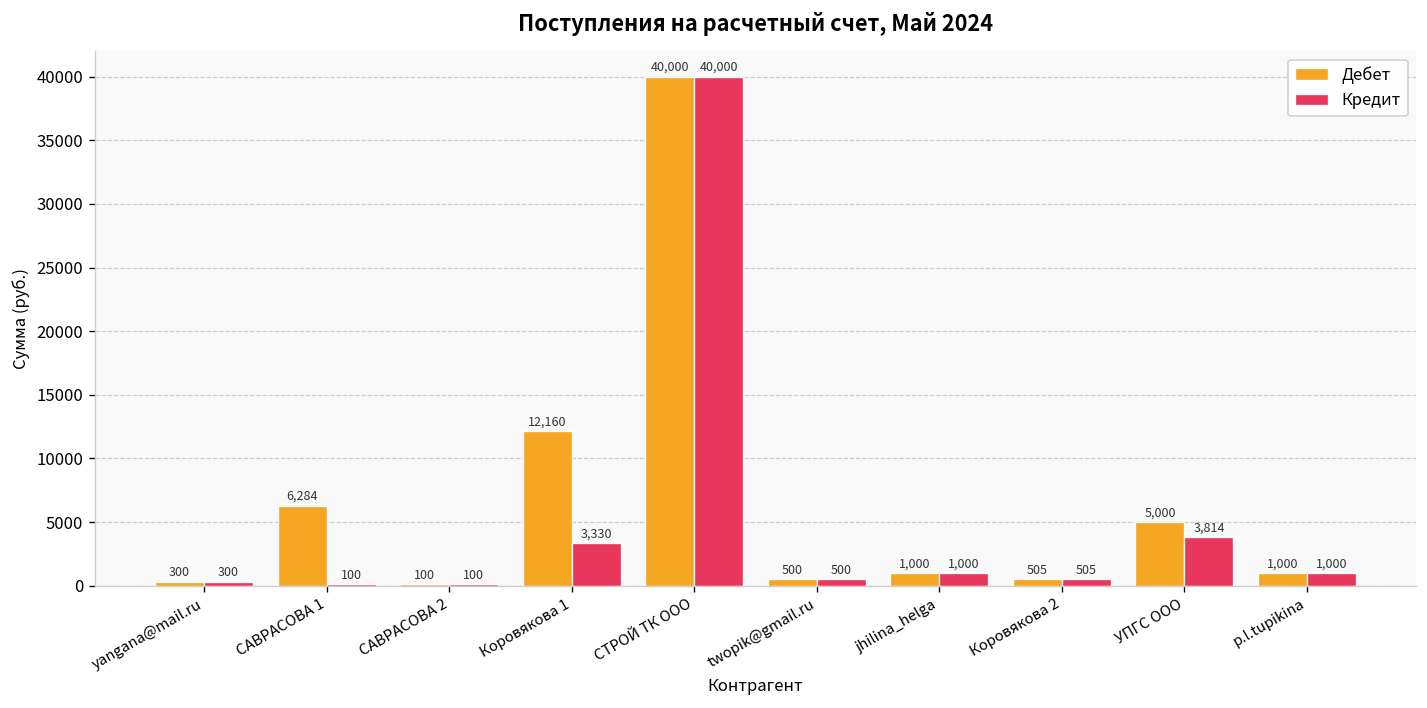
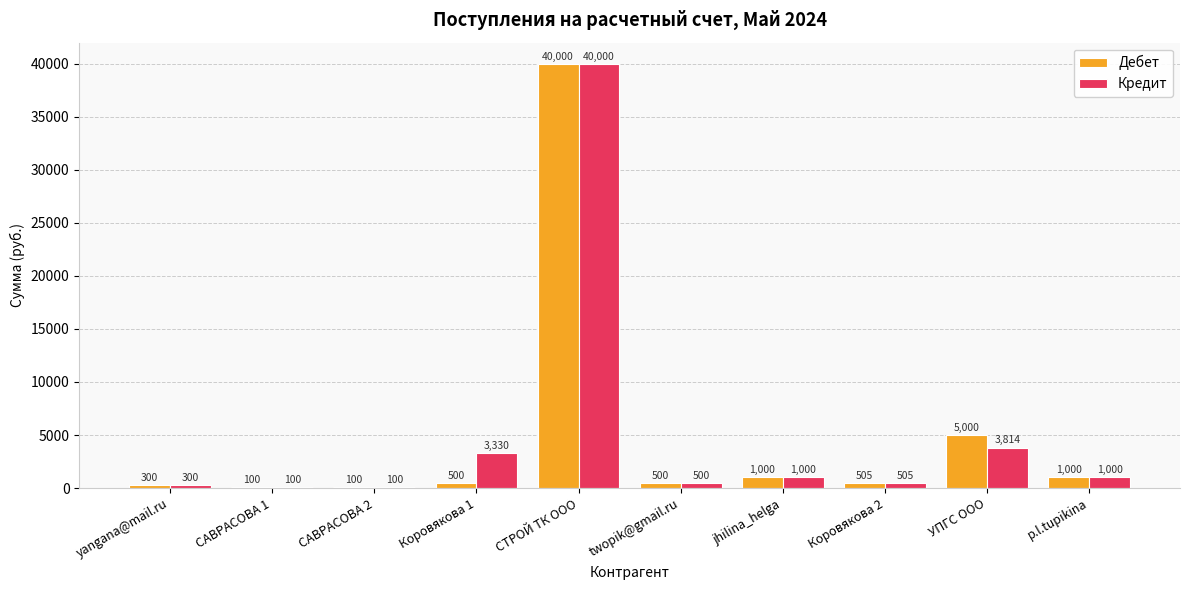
  {
    "Дебет": {
      "yangana@mail.ru": "300",
-     "САВРАСОВА 1": "6,284",
+     "САВРАСОВА 1": "100",
      "САВРАСОВА 2": "100",
-     "Коровякова 1": "12,160",
+     "Коровякова 1": "500",
      "СТРОЙ ТК ООО": "40,000",
      "twopik@gmail.ru": "500",
      "jhilina_helga": "1,000",
      "Коровякова 2": "505",
      "УПГС ООО": "5,000",
      "p.l.tupikina": "1,000"
    },
    "Кредит": {
      "yangana@mail.ru": "300",
      "САВРАСОВА 1": "100",
      "САВРАСОВА 2": "100",
      "Коровякова 1": "3,330",
      "СТРОЙ ТК ООО": "40,000",
      "twopik@gmail.ru": "500",
      "jhilina_helga": "1,000",
      "Коровякова 2": "505",
      "УПГС ООО": "3,814",
      "p.l.tupikina": "1,000"
    }
  }
